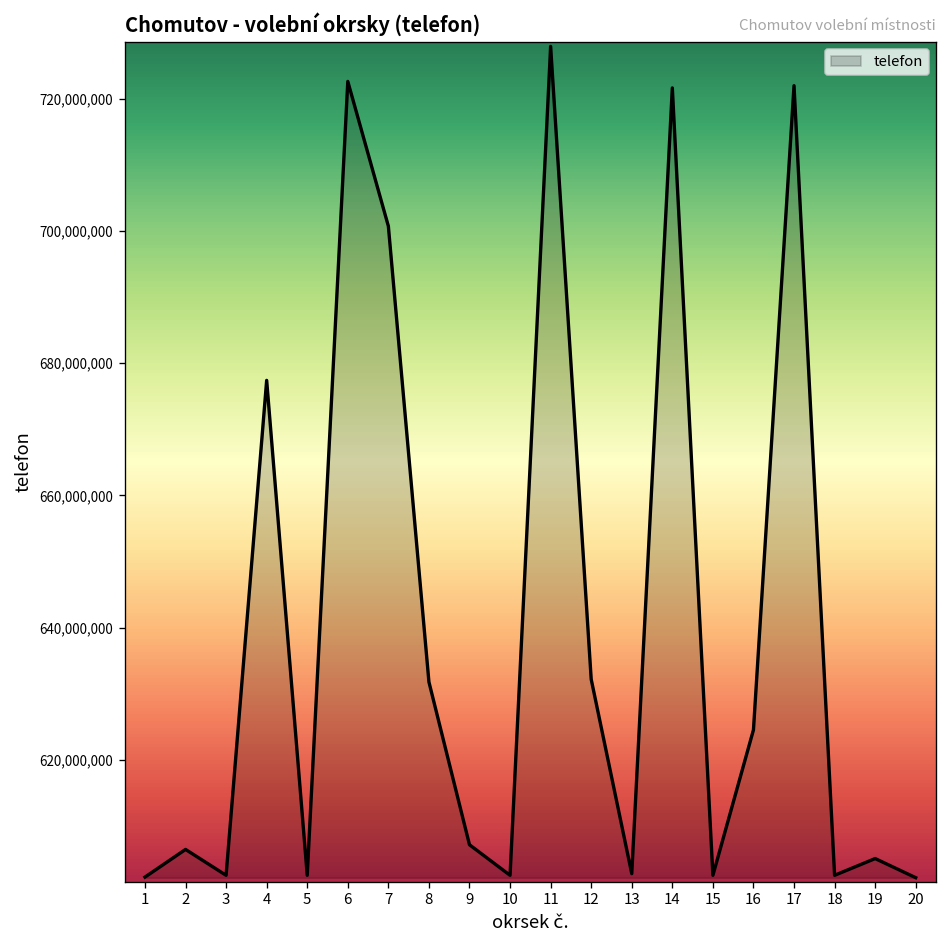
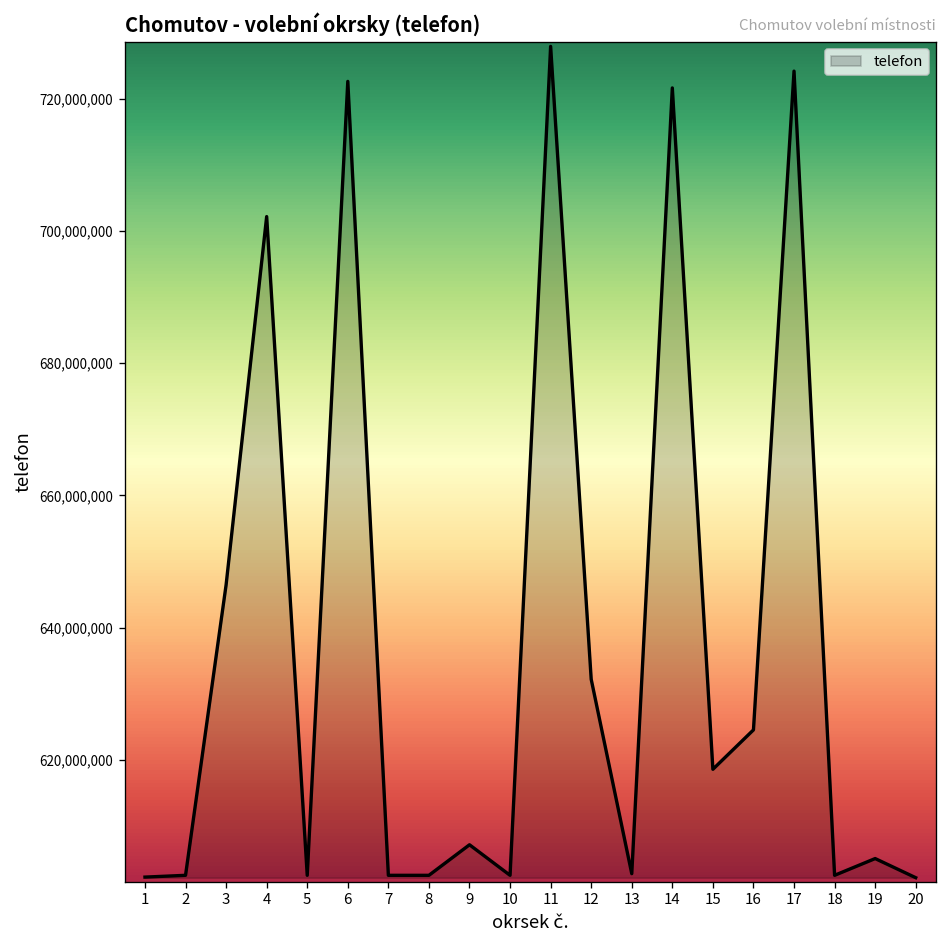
  {
    "1": "602,000,000",
-   "2": "606,000,000",
-   "3": "602,000,000",
-   "4": "677,000,000",
+   "2": "602,000,000",
+   "3": "646,000,000",
+   "4": "702,000,000",
    "5": "602,000,000",
    "6": "723,000,000",
-   "7": "701,000,000",
-   "8": "632,000,000",
+   "7": "602,000,000",
+   "8": "602,000,000",
    "9": "607,000,000",
    "10": "602,000,000",
    "11": "728,000,000",
    "12": "632,000,000",
    "13": "603,000,000",
    "14": "722,000,000",
-   "15": "602,000,000",
+   "15": "619,000,000",
    "16": "625,000,000",
-   "17": "722,000,000",
+   "17": "724,000,000",
    "18": "602,000,000",
    "19": "605,000,000",
    "20": "602,000,000"
  }
